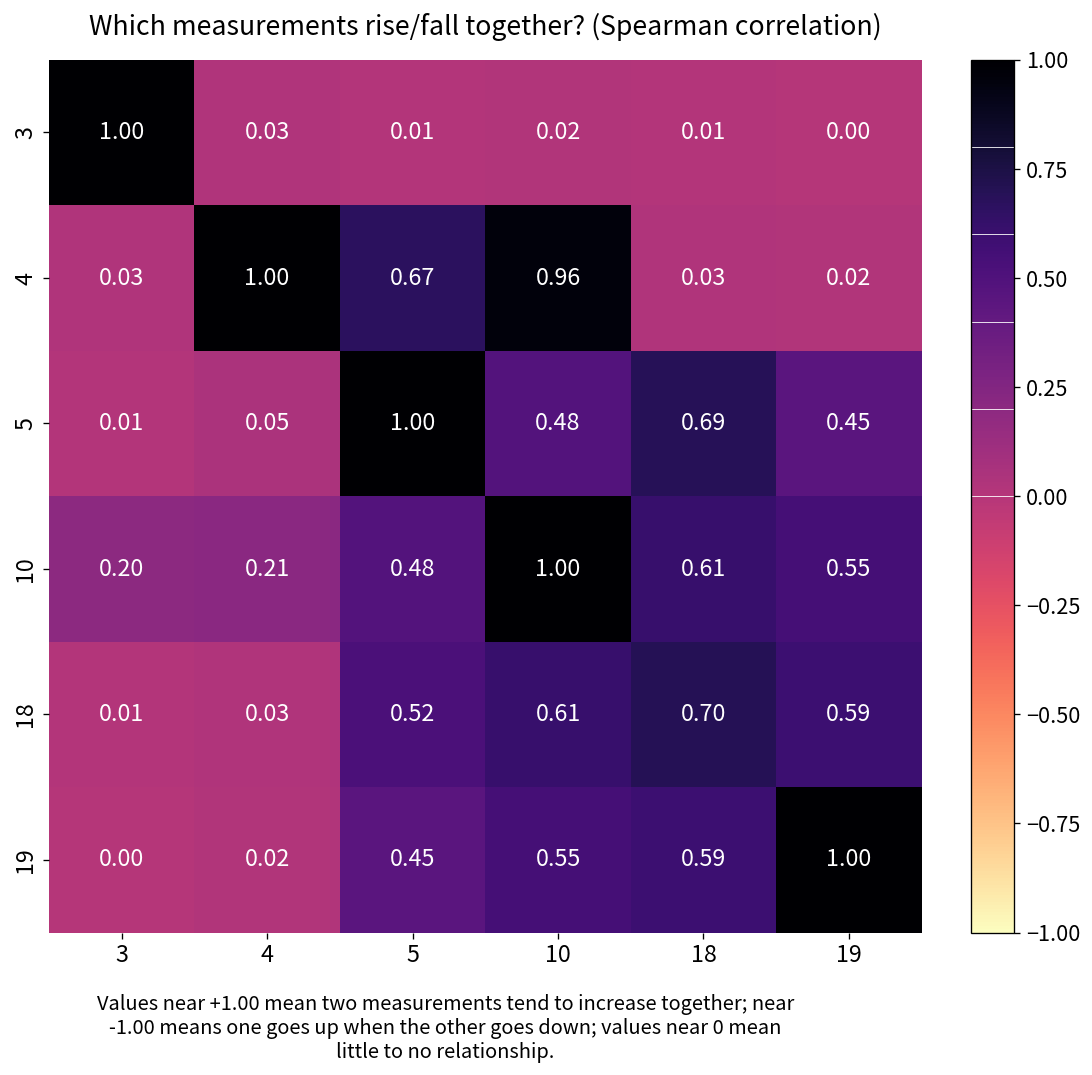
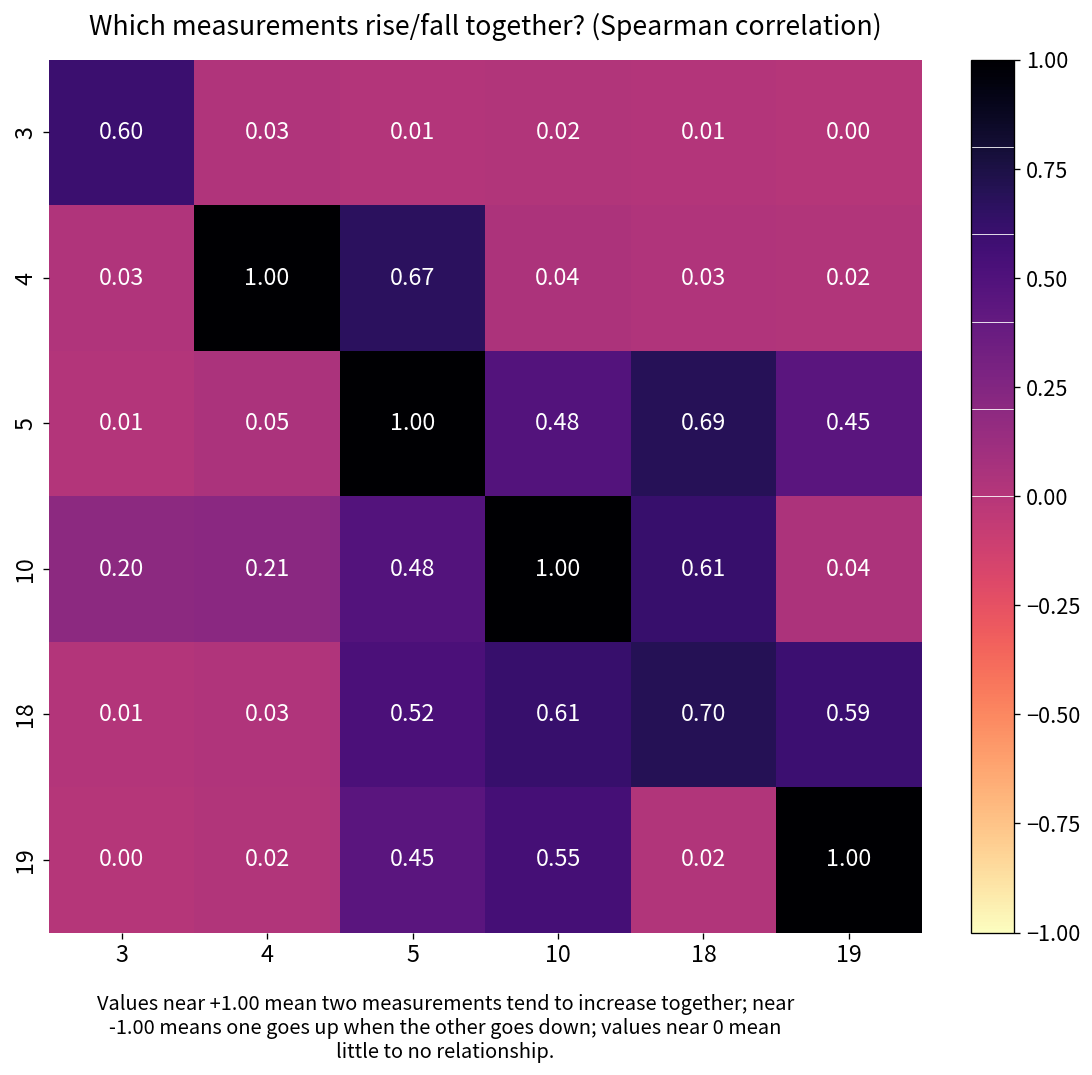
  {
    "3": {
-     "3": 1.00,
+     "3": 0.60,
      "4": 0.03,
      "5": 0.01,
      "10": 0.02,
      "18": 0.01,
      "19": 0.00
    },
    "4": {
      "3": 0.03,
      "4": 1.00,
      "5": 0.67,
-     "10": 0.96,
+     "10": 0.04,
      "18": 0.03,
      "19": 0.02
    },
    "5": {
      "3": 0.01,
      "4": 0.05,
      "5": 1.00,
      "10": 0.48,
      "18": 0.69,
      "19": 0.45
    },
    "10": {
      "3": 0.20,
      "4": 0.21,
      "5": 0.48,
      "10": 1.00,
      "18": 0.61,
-     "19": 0.55
+     "19": 0.04
    },
    "18": {
      "3": 0.01,
      "4": 0.03,
      "5": 0.52,
      "10": 0.61,
      "18": 0.70,
      "19": 0.59
    },
    "19": {
      "3": 0.00,
      "4": 0.02,
      "5": 0.45,
      "10": 0.55,
-     "18": 0.59,
+     "18": 0.02,
      "19": 1.00
    }
  }
